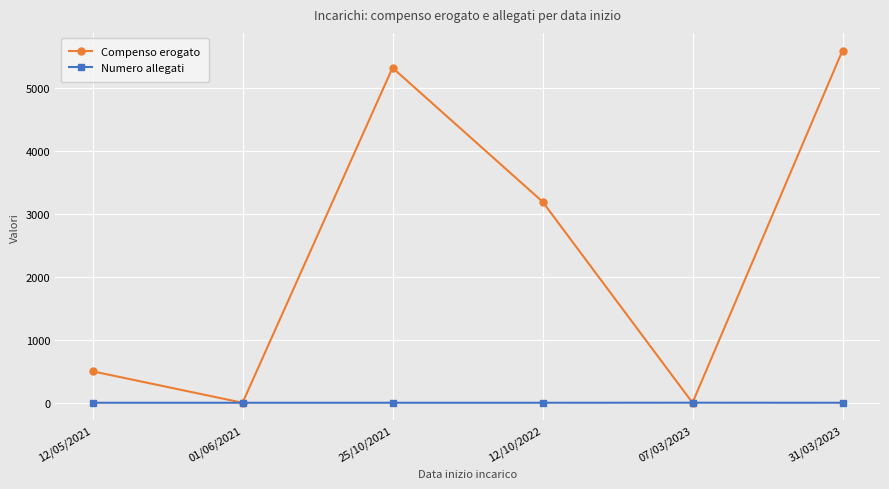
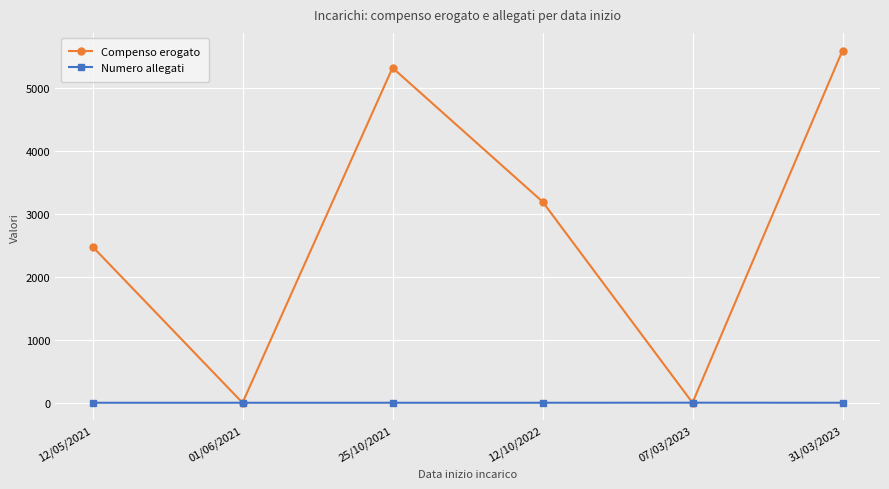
  {
    "Compenso erogato": {
-     "12/05/2021": 500,
+     "12/05/2021": 2500,
      "25/10/2021": 5300,
      "12/10/2022": 3200,
      "31/03/2023": 5600
    },
    "Numero allegati": {
      "12/05/2021": 0,
      "25/10/2021": 0,
      "12/10/2022": 0,
      "31/03/2023": 0
    }
  }
